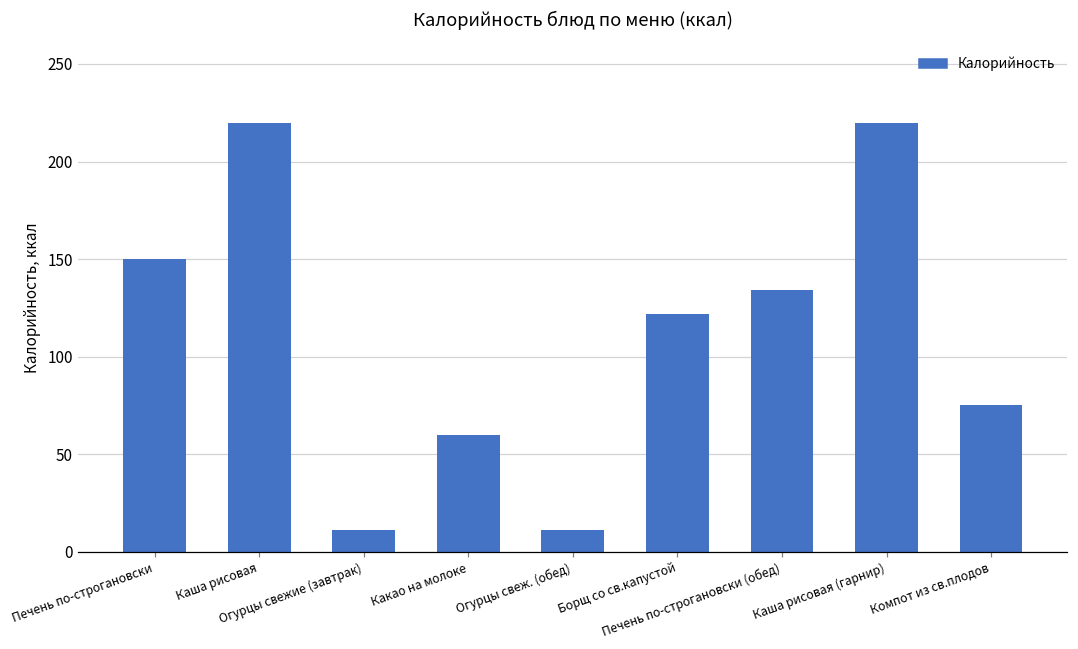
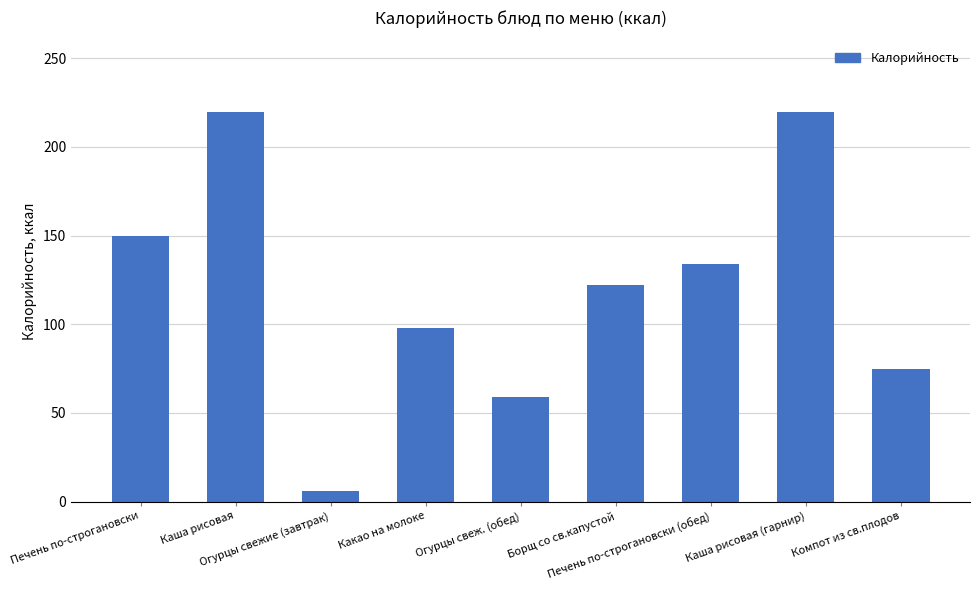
  {
    "Печень по-строгановски": 150,
    "Каша рисовая": 220,
-   "Огурцы свежие (завтрак)": 11,
-   "Какао на молоке": 60,
-   "Огурцы свеж. (обед)": 11,
+   "Огурцы свежие (завтрак)": 6,
+   "Какао на молоке": 98,
+   "Огурцы свеж. (обед)": 59,
    "Борщ со св.капустой": 122,
    "Печень по-строгановски (обед)": 134,
    "Каша рисовая (гарнир)": 220,
    "Компот из св.плодов": 75
  }
